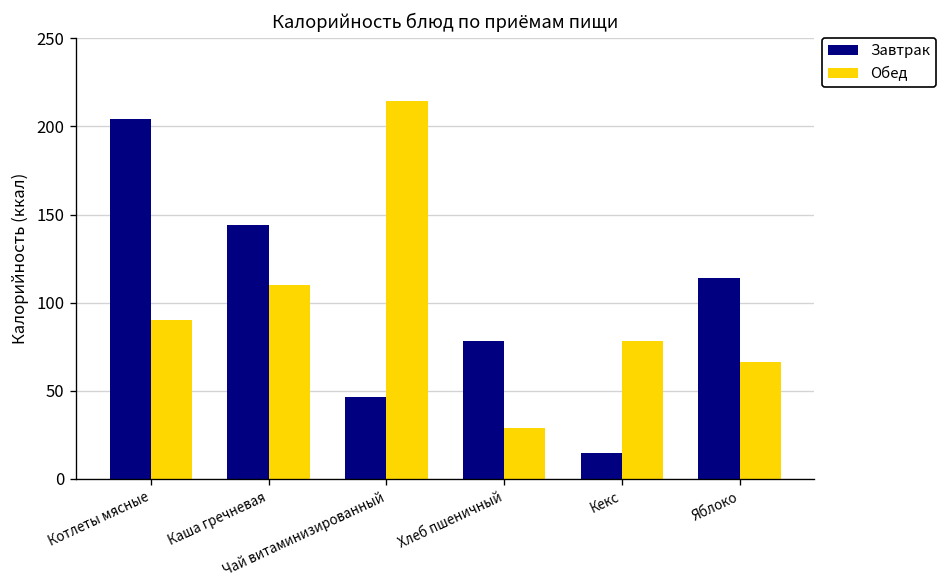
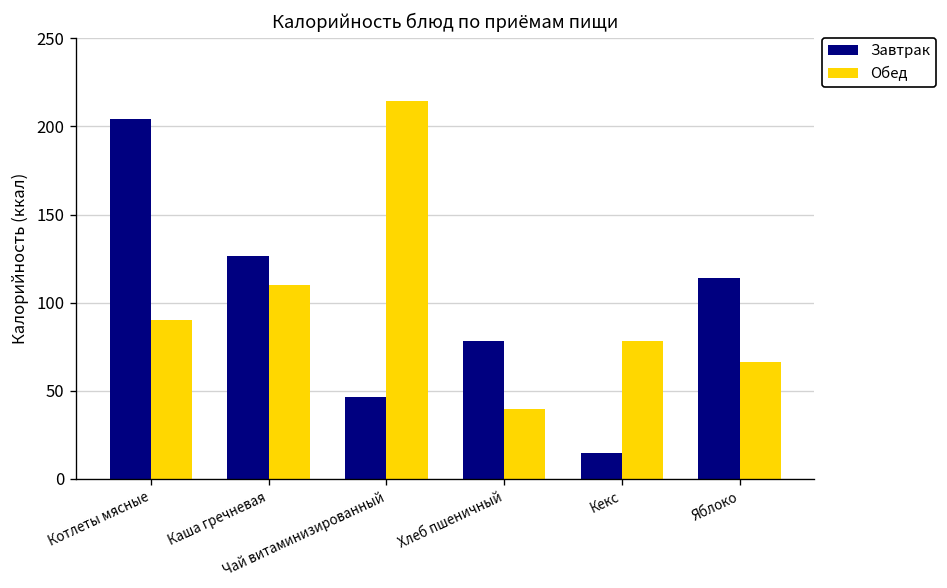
  {
    "Завтрак": {
      "Котлеты мясные": 204,
-     "Каша гречневая": 144,
+     "Каша гречневая": 127,
      "Чай витаминизированный": 47,
      "Хлеб пшеничный": 78,
      "Кекс": 15,
      "Яблоко": 114
    },
    "Обед": {
      "Котлеты мясные": 90,
      "Каша гречневая": 110,
      "Чай витаминизированный": 214,
-     "Хлеб пшеничный": 29,
+     "Хлеб пшеничный": 39,
      "Кекс": 78,
      "Яблоко": 66
    }
  }
